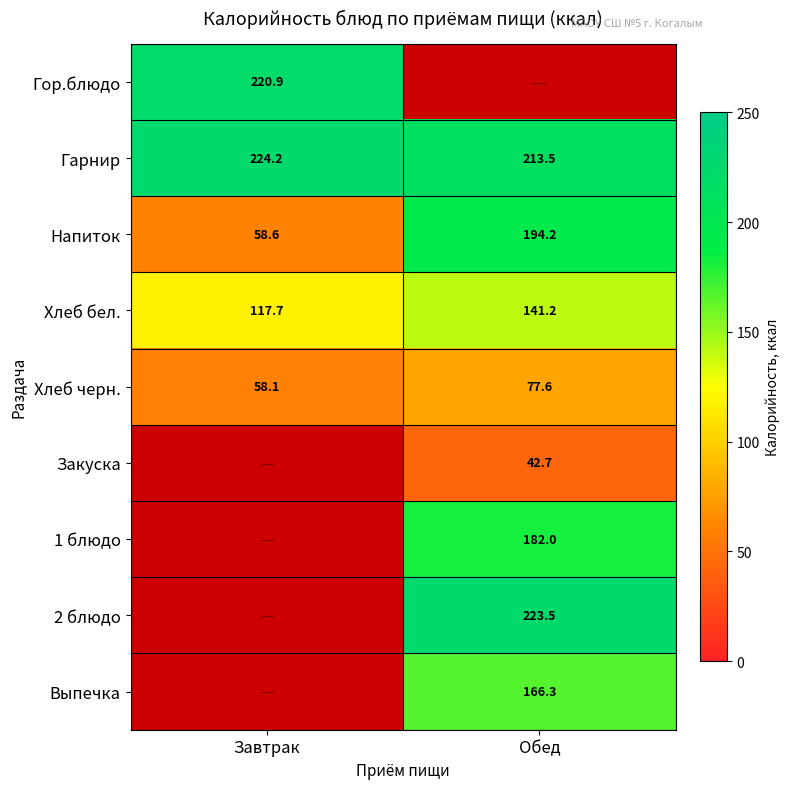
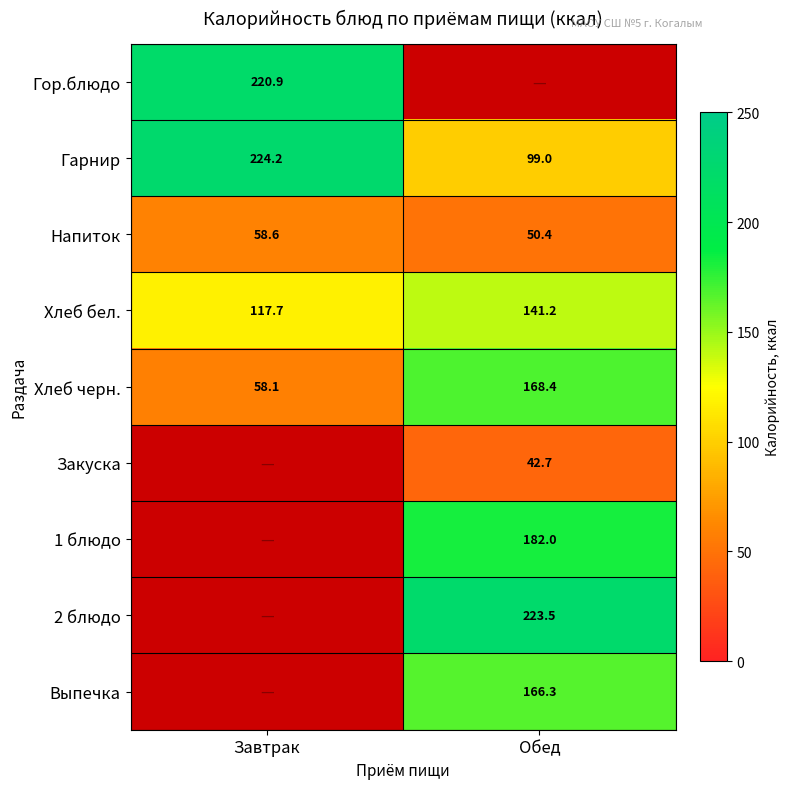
  {
    "Гор.блюдо": {
      "Завтрак": 220.9
    },
    "Гарнир": {
      "Завтрак": 224.2,
-     "Обед": 213.5
+     "Обед": 99.0
    },
    "Напиток": {
      "Завтрак": 58.6,
-     "Обед": 194.2
+     "Обед": 50.4
    },
    "Хлеб бел.": {
      "Завтрак": 117.7,
      "Обед": 141.2
    },
    "Хлеб черн.": {
      "Завтрак": 58.1,
-     "Обед": 77.6
+     "Обед": 168.4
    },
    "Закуска": {
      "Обед": 42.7
    },
    "1 блюдо": {
      "Обед": 182.0
    },
    "2 блюдо": {
      "Обед": 223.5
    },
    "Выпечка": {
      "Обед": 166.3
    }
  }
